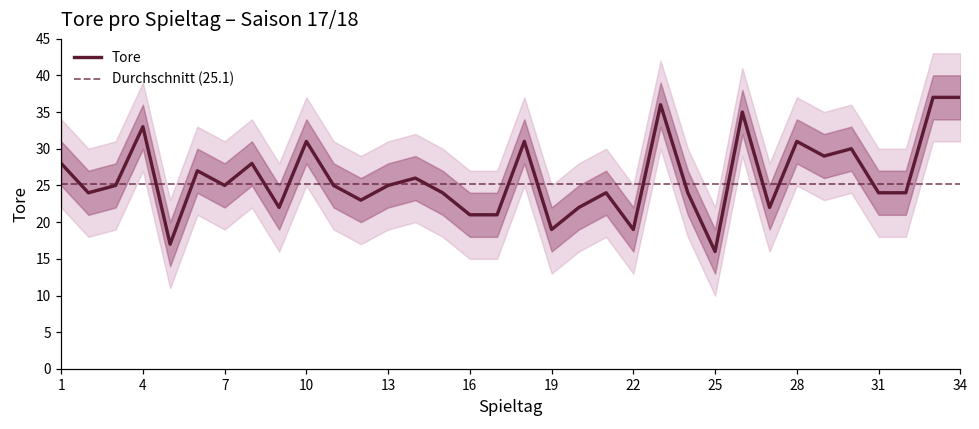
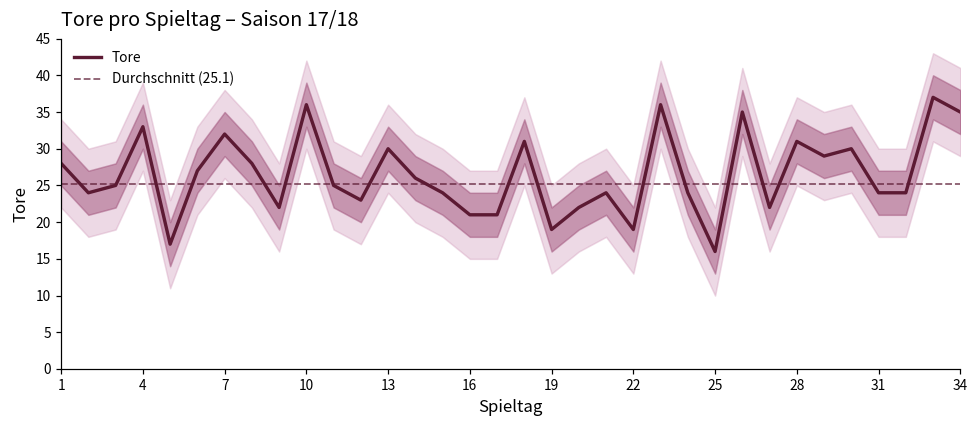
  {
    "Tore": {
      "1": 28,
      "4": 33,
-     "7": 25,
-     "10": 31,
-     "13": 25,
+     "7": 32,
+     "10": 36,
+     "13": 30,
      "16": 21,
      "19": 19,
      "22": 19,
      "25": 16,
      "28": 31,
      "31": 24,
-     "34": 37
+     "34": 35
    }
  }
